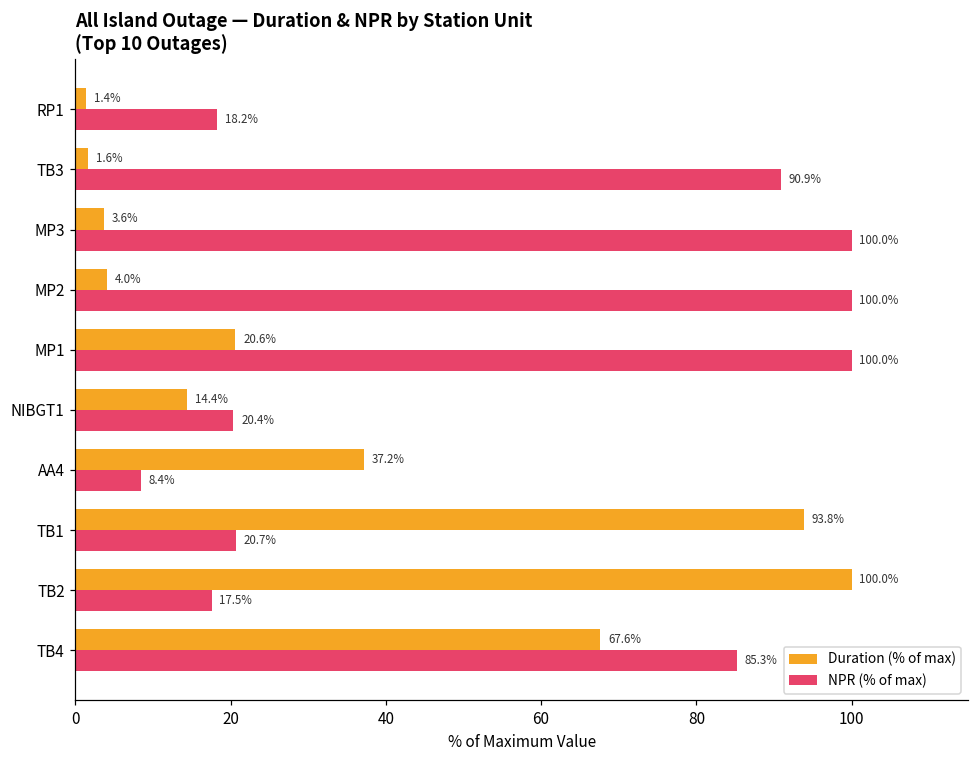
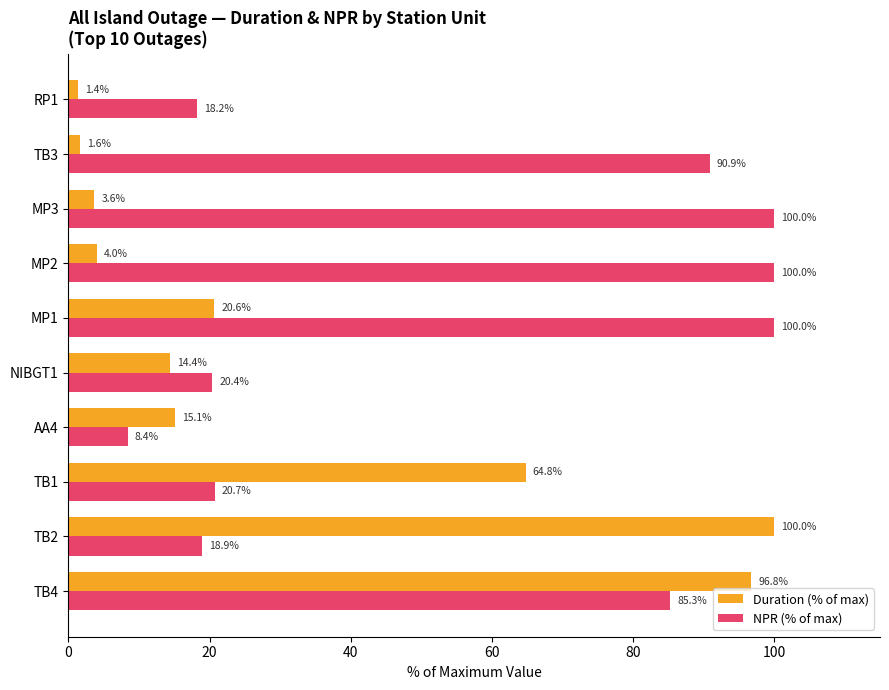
  {
    "Duration (% of max)": {
      "RP1": "1.4%",
      "TB3": "1.6%",
      "MP3": "3.6%",
      "MP2": "4.0%",
      "MP1": "20.6%",
      "NIBGT1": "14.4%",
-     "AA4": "37.2%",
-     "TB1": "93.8%",
+     "AA4": "15.1%",
+     "TB1": "64.8%",
      "TB2": "100.0%",
-     "TB4": "67.6%"
+     "TB4": "96.8%"
    },
    "NPR (% of max)": {
      "RP1": "18.2%",
      "TB3": "90.9%",
      "MP3": "100.0%",
      "MP2": "100.0%",
      "MP1": "100.0%",
      "NIBGT1": "20.4%",
      "AA4": "8.4%",
      "TB1": "20.7%",
-     "TB2": "17.5%",
+     "TB2": "18.9%",
      "TB4": "85.3%"
    }
  }
